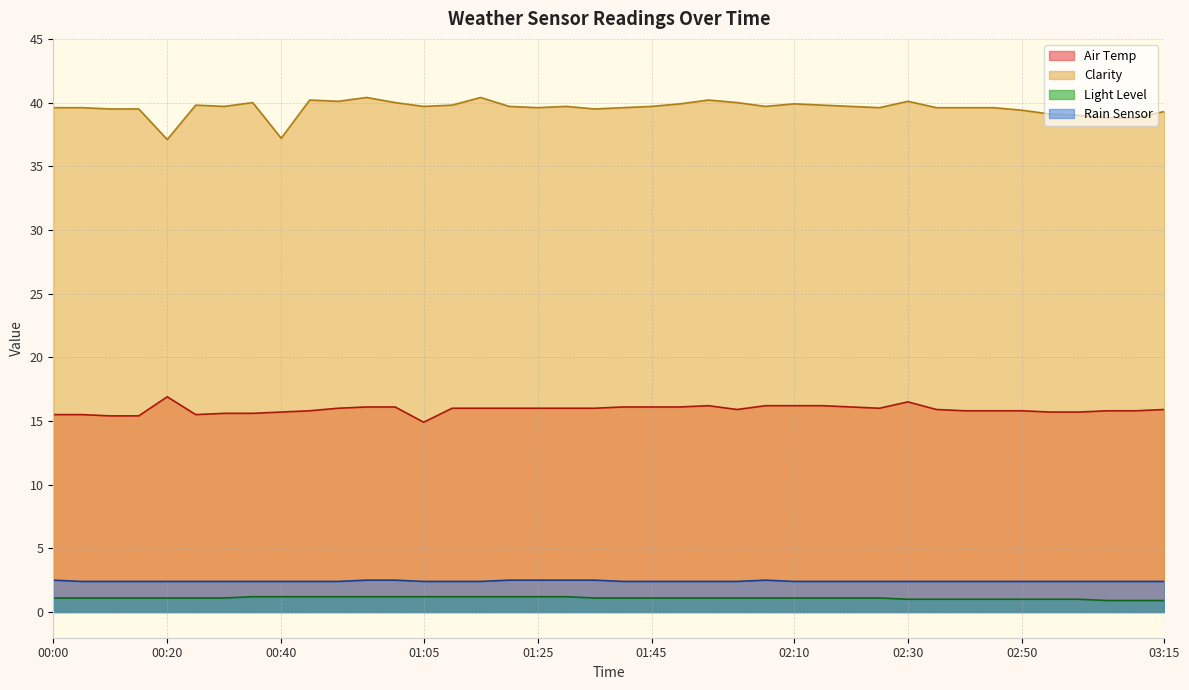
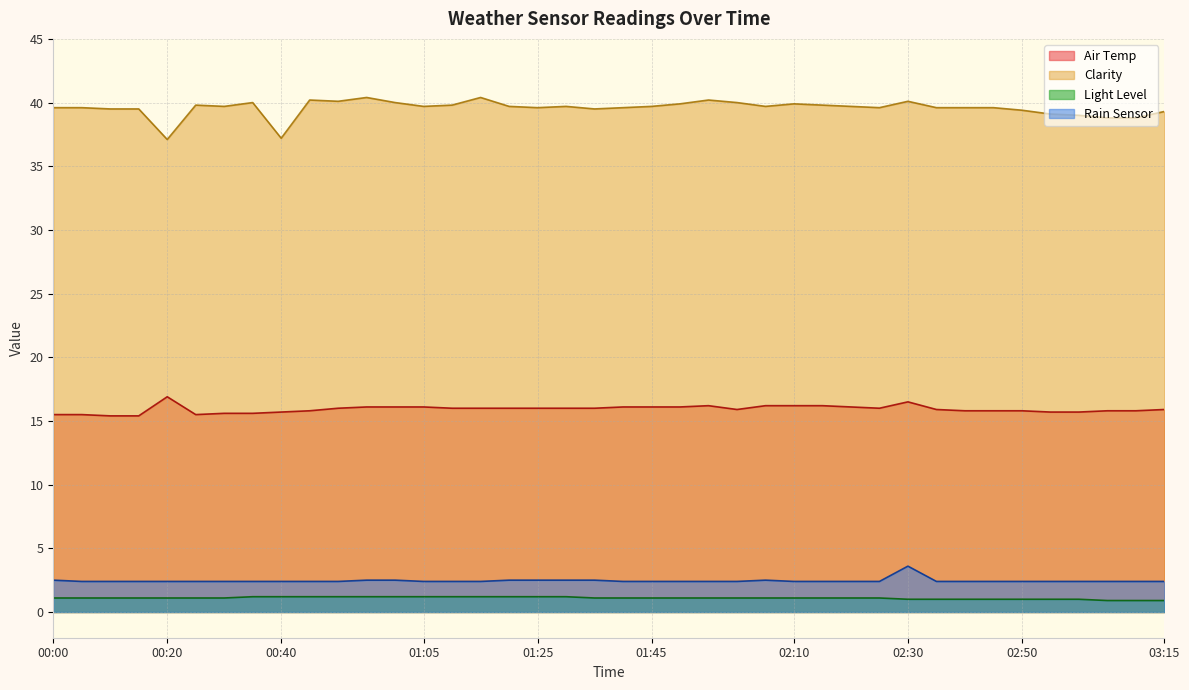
  {
    "Air Temp": {
      "00:00": 15.5,
      "00:20": 16.9,
      "00:40": 15.7,
-     "01:05": 14.9,
+     "01:05": 16.1,
      "01:25": 16.0,
      "01:45": 16.1,
      "02:10": 16.2,
      "02:30": 16.5,
      "02:50": 15.8,
      "03:15": 15.9
    },
    "Clarity": {
      "00:00": 39.6,
      "00:20": 37.1,
      "00:40": 37.2,
      "01:05": 39.7,
      "01:25": 39.6,
      "01:45": 39.7,
      "02:10": 39.9,
      "02:30": 40.1,
      "02:50": 39.4,
      "03:15": 39.3
    },
    "Light Level": {
      "00:00": 1.1,
      "00:20": 1.1,
      "00:40": 1.2,
      "01:05": 1.2,
      "01:25": 1.2,
      "01:45": 1.1,
      "02:10": 1.1,
      "02:30": 1.0,
      "02:50": 1.0,
      "03:15": 0.9
    },
    "Rain Sensor": {
      "00:00": 2.5,
      "00:20": 2.4,
      "00:40": 2.4,
      "01:05": 2.4,
      "01:25": 2.5,
      "01:45": 2.4,
      "02:10": 2.4,
-     "02:30": 2.4,
+     "02:30": 3.6,
      "02:50": 2.4,
      "03:15": 2.4
    }
  }
